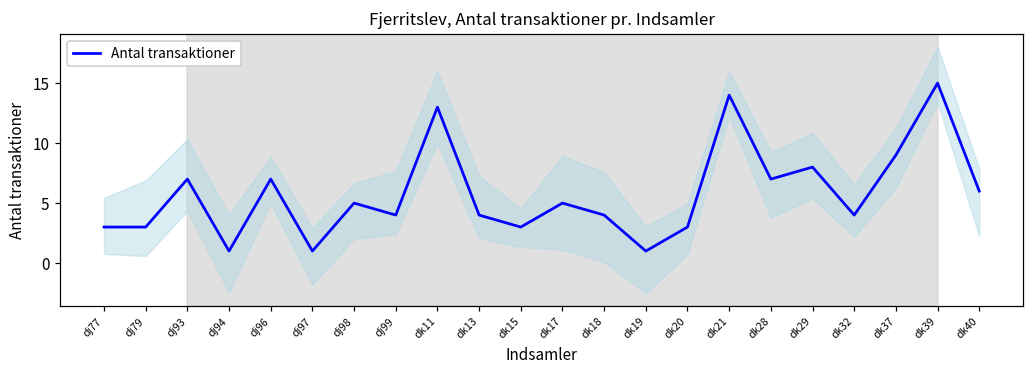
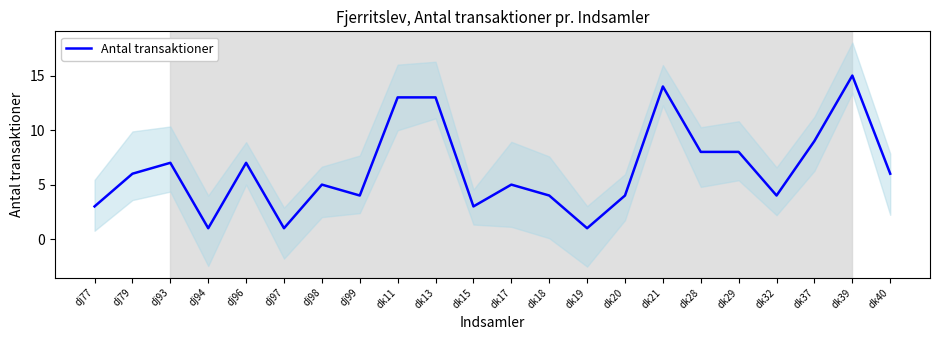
  {
    "Antal transaktioner": {
      "dj77": 3,
-     "dj79": 3,
+     "dj79": 6,
      "dj93": 7,
      "dj94": 1,
      "dj96": 7,
      "dj97": 1,
      "dj98": 5,
      "dj99": 4,
      "dk11": 13,
-     "dk13": 4,
+     "dk13": 13,
      "dk15": 3,
      "dk17": 5,
      "dk18": 4,
      "dk19": 1,
-     "dk20": 3,
+     "dk20": 4,
      "dk21": 14,
-     "dk28": 7,
+     "dk28": 8,
      "dk29": 8,
      "dk32": 4,
      "dk37": 9,
      "dk39": 15,
      "dk40": 6
    }
  }
